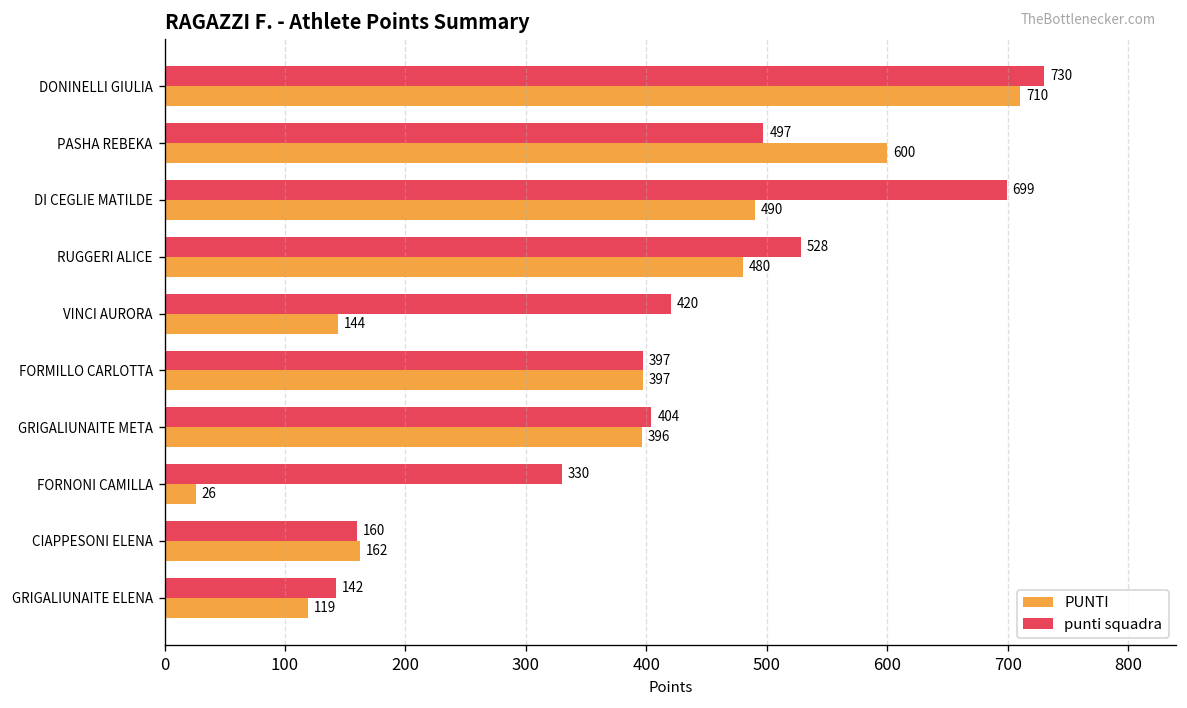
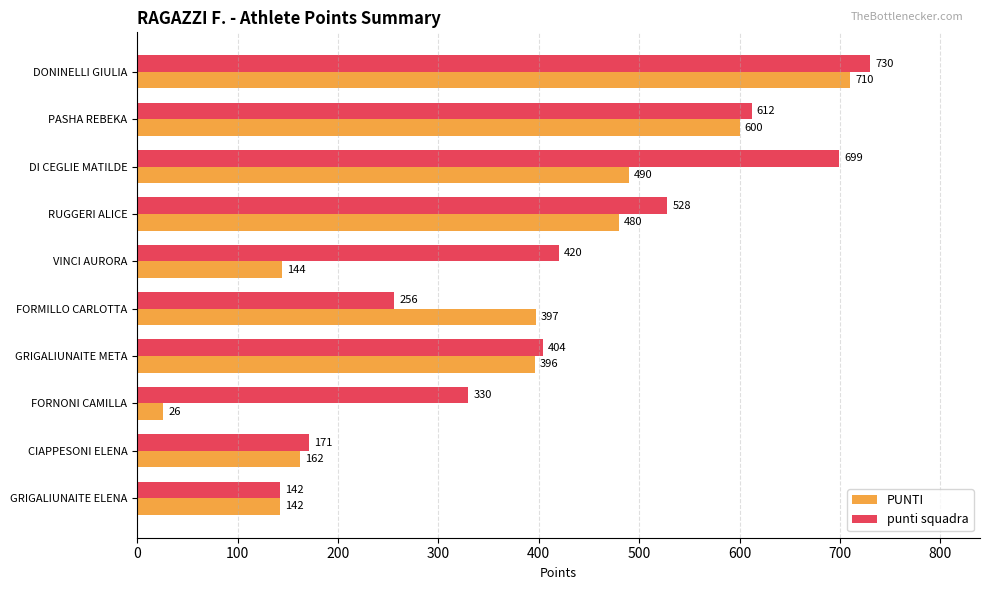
  {
    "PUNTI": {
      "DONINELLI GIULIA": 710,
      "PASHA REBEKA": 600,
      "DI CEGLIE MATILDE": 490,
      "RUGGERI ALICE": 480,
      "VINCI AURORA": 144,
      "FORMILLO CARLOTTA": 397,
      "GRIGALIUNAITE META": 396,
      "FORNONI CAMILLA": 26,
      "CIAPPESONI ELENA": 162,
-     "GRIGALIUNAITE ELENA": 119
+     "GRIGALIUNAITE ELENA": 142
    },
    "punti squadra": {
      "DONINELLI GIULIA": 730,
-     "PASHA REBEKA": 497,
+     "PASHA REBEKA": 612,
      "DI CEGLIE MATILDE": 699,
      "RUGGERI ALICE": 528,
      "VINCI AURORA": 420,
-     "FORMILLO CARLOTTA": 397,
+     "FORMILLO CARLOTTA": 256,
      "GRIGALIUNAITE META": 404,
      "FORNONI CAMILLA": 330,
-     "CIAPPESONI ELENA": 160,
+     "CIAPPESONI ELENA": 171,
      "GRIGALIUNAITE ELENA": 142
    }
  }
